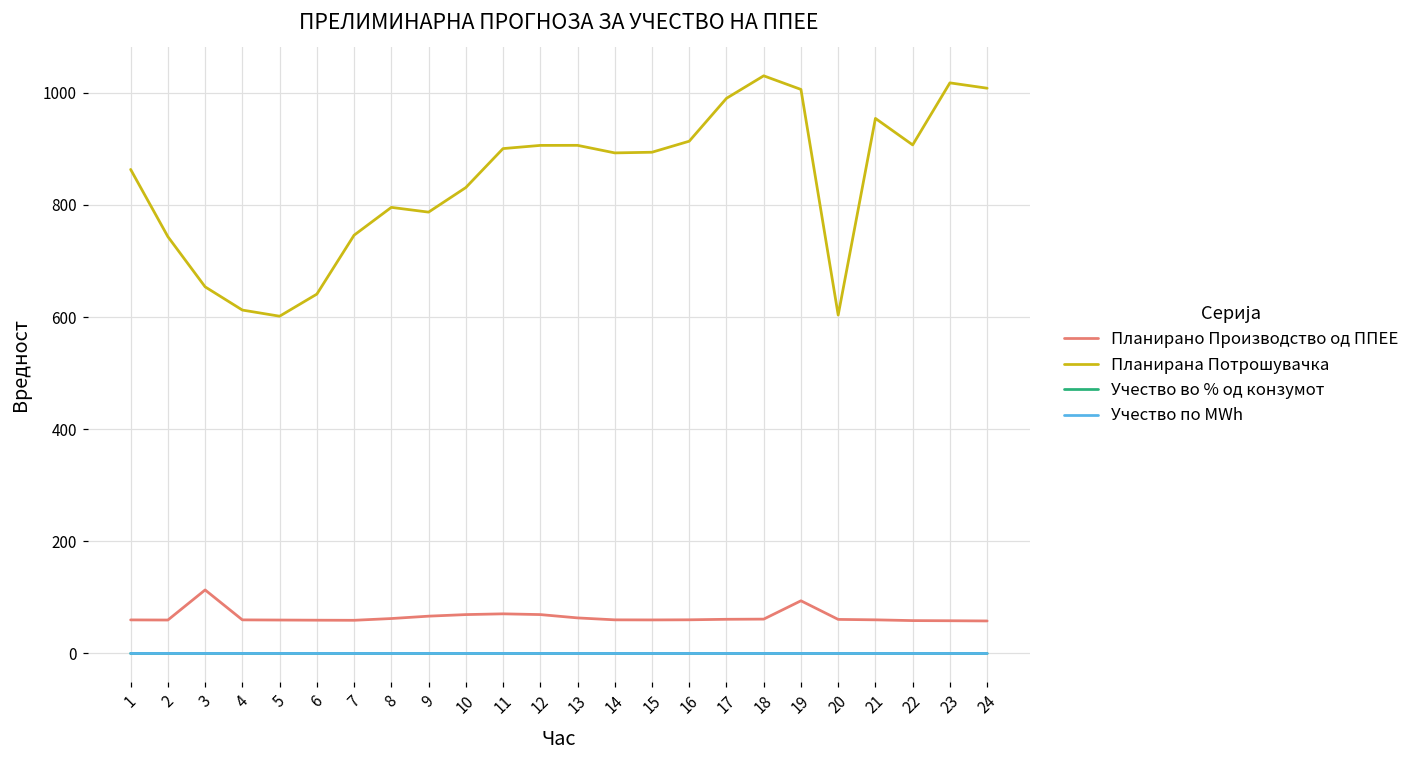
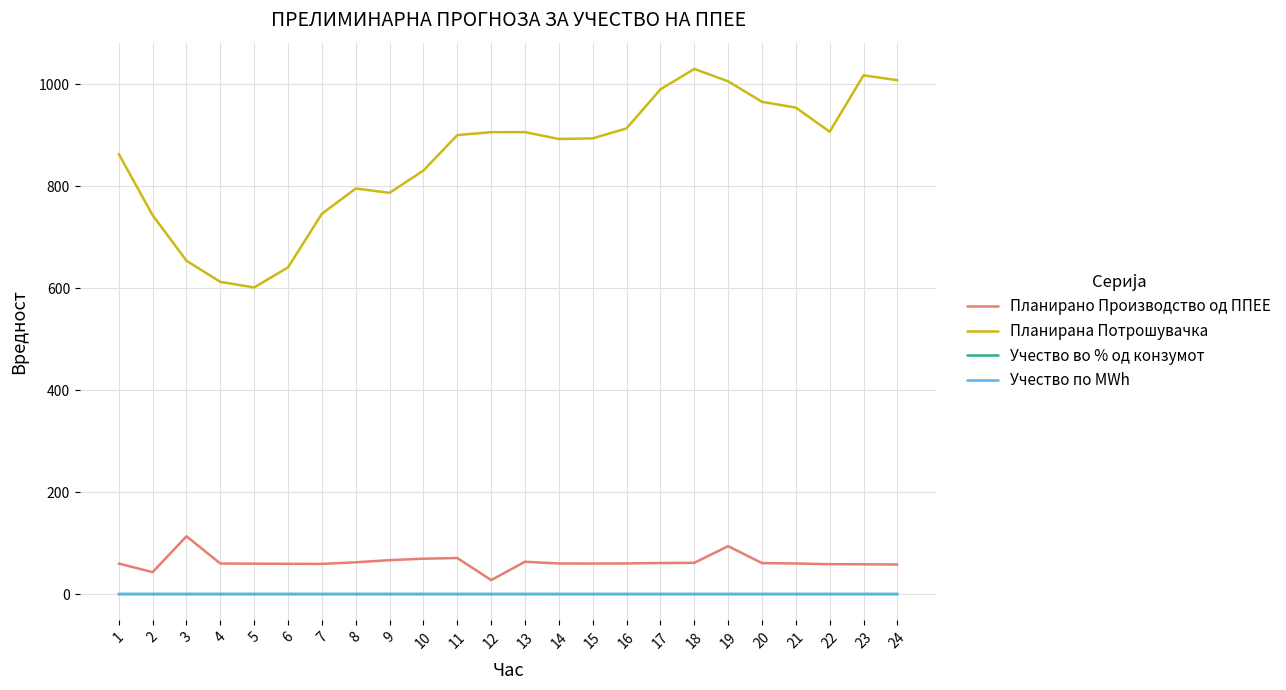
  {
    "Планирано Производство од ППЕЕ": {
      "1": 60,
-     "2": 60,
+     "2": 40,
      "3": 110,
      "4": 60,
      "5": 60,
      "6": 60,
      "7": 60,
      "8": 60,
      "9": 70,
      "10": 70,
      "11": 70,
-     "12": 70,
+     "12": 30,
      "13": 60,
      "14": 60,
      "15": 60,
      "16": 60,
      "17": 60,
      "18": 60,
      "19": 90,
      "20": 60,
      "21": 60,
      "22": 60,
      "23": 60,
      "24": 60
    },
    "Планирана Потрошувачка": {
      "1": 860,
      "2": 740,
      "3": 650,
      "4": 610,
      "5": 600,
      "6": 640,
      "7": 750,
      "8": 800,
      "9": 790,
      "10": 830,
      "11": 900,
      "12": 910,
      "13": 910,
      "14": 890,
      "15": 890,
      "16": 910,
      "17": 990,
      "18": 1030,
      "19": 1010,
-     "20": 600,
+     "20": 970,
      "21": 950,
      "22": 910,
      "23": 1020,
      "24": 1010
    },
    "Учество по MWh": {
      "1": 0,
      "2": 0,
      "3": 0,
      "4": 0,
      "5": 0,
      "6": 0,
      "7": 0,
      "8": 0,
      "9": 0,
      "10": 0,
      "11": 0,
      "12": 0,
      "13": 0,
      "14": 0,
      "15": 0,
      "16": 0,
      "17": 0,
      "18": 0,
      "19": 0,
      "20": 0,
      "21": 0,
      "22": 0,
      "23": 0,
      "24": 0
    }
  }
